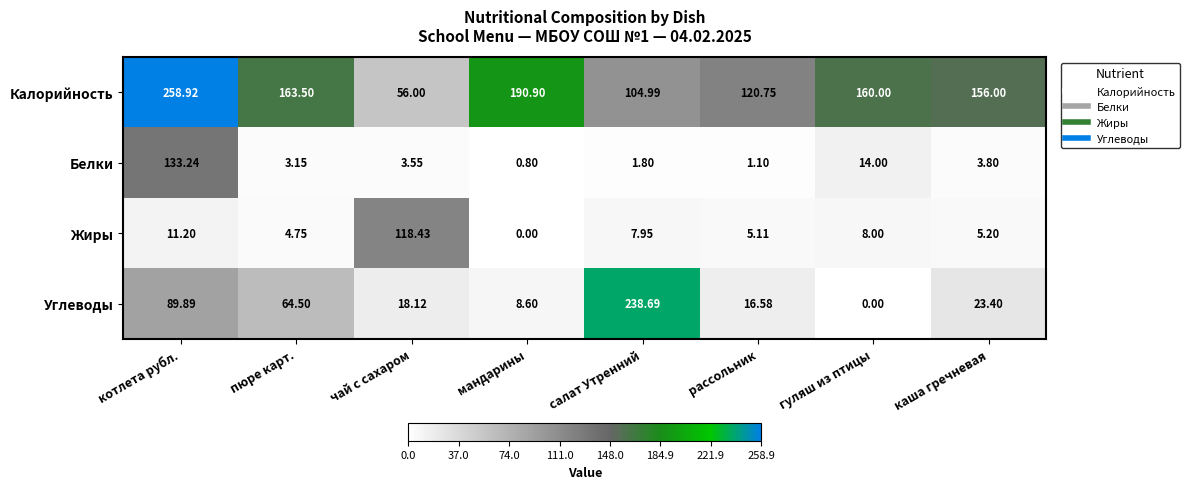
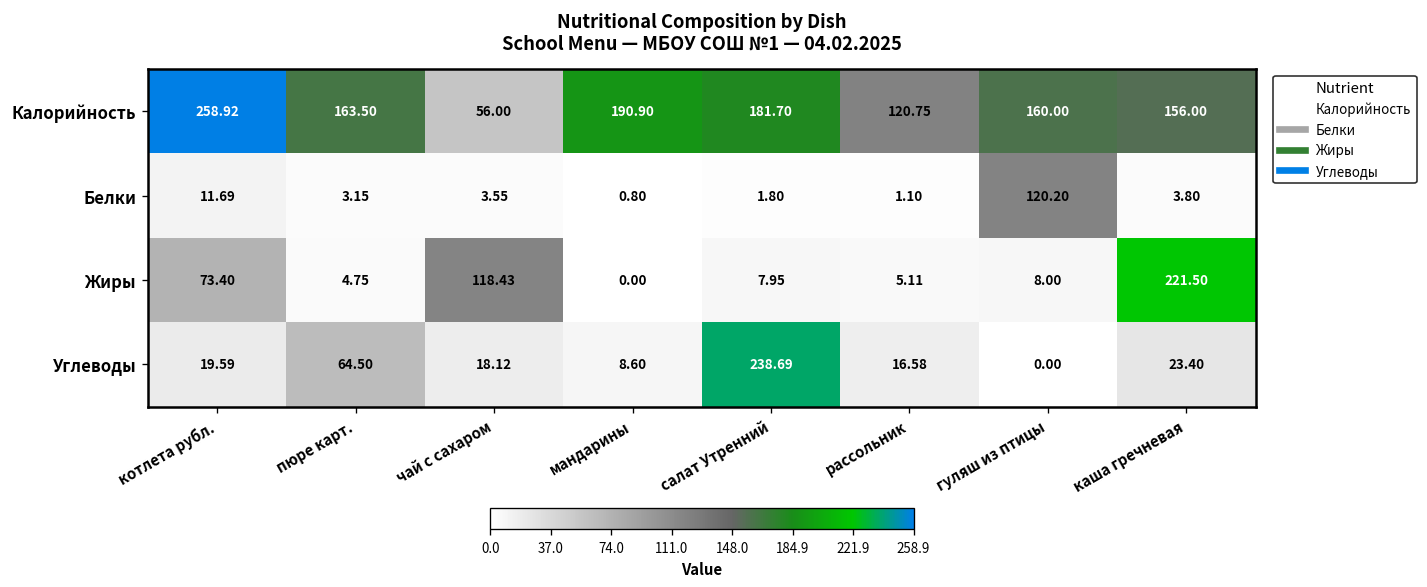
  {
    "Калорийность": {
      "котлета рубл.": 258.92,
      "пюре карт.": 163.50,
      "чай с сахаром": 56.00,
      "мандарины": 190.90,
-     "салат Утренний": 104.99,
+     "салат Утренний": 181.70,
      "рассольник": 120.75,
      "гуляш из птицы": 160.00,
      "каша гречневая": 156.00
    },
    "Белки": {
-     "котлета рубл.": 133.24,
+     "котлета рубл.": 11.69,
      "пюре карт.": 3.15,
      "чай с сахаром": 3.55,
      "мандарины": 0.80,
      "салат Утренний": 1.80,
      "рассольник": 1.10,
-     "гуляш из птицы": 14.00,
+     "гуляш из птицы": 120.20,
      "каша гречневая": 3.80
    },
    "Жиры": {
-     "котлета рубл.": 11.20,
+     "котлета рубл.": 73.40,
      "пюре карт.": 4.75,
      "чай с сахаром": 118.43,
      "мандарины": 0.00,
      "салат Утренний": 7.95,
      "рассольник": 5.11,
      "гуляш из птицы": 8.00,
-     "каша гречневая": 5.20
+     "каша гречневая": 221.50
    },
    "Углеводы": {
-     "котлета рубл.": 89.89,
+     "котлета рубл.": 19.59,
      "пюре карт.": 64.50,
      "чай с сахаром": 18.12,
      "мандарины": 8.60,
      "салат Утренний": 238.69,
      "рассольник": 16.58,
      "гуляш из птицы": 0.00,
      "каша гречневая": 23.40
    }
  }
